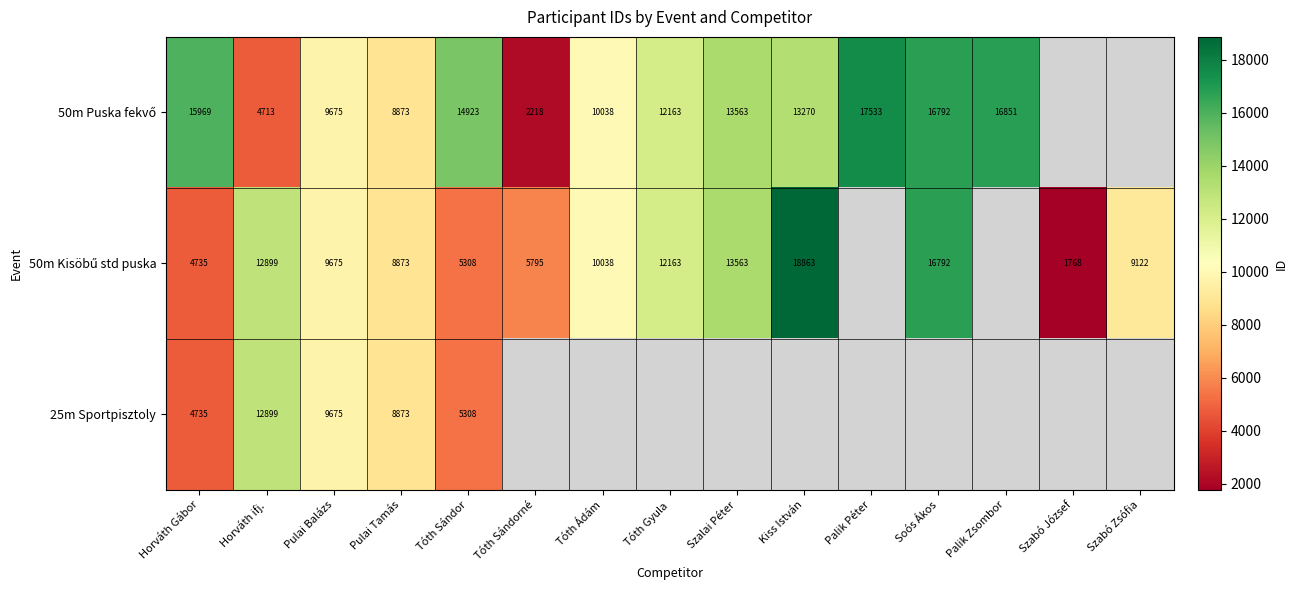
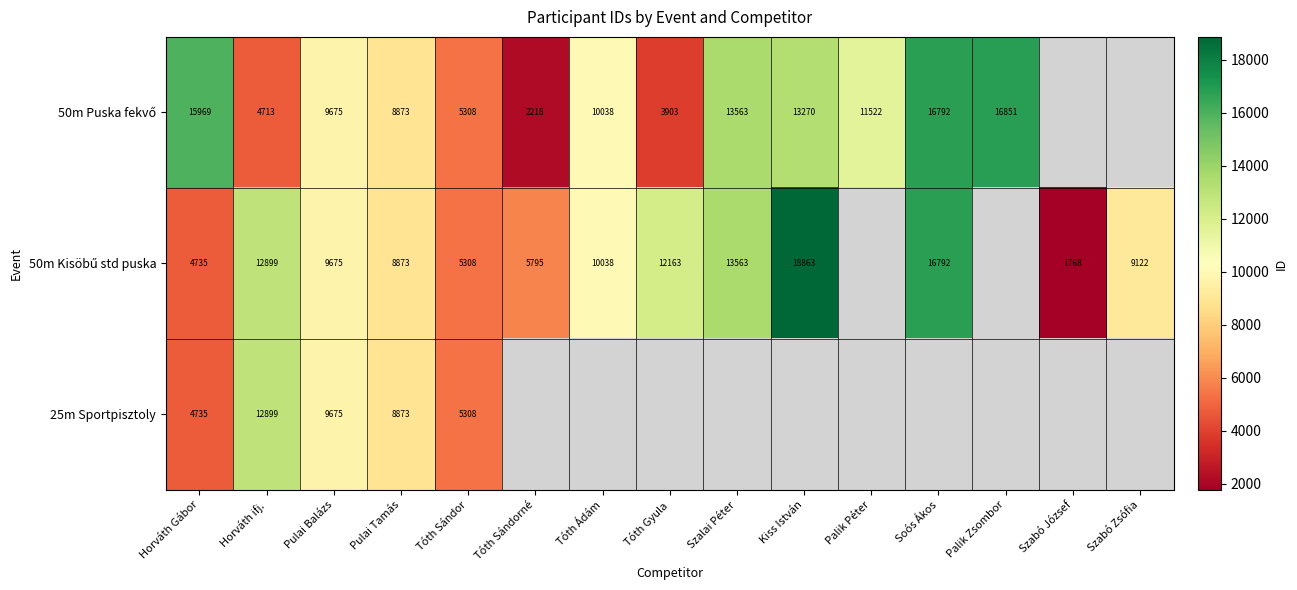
  {
    "50m Puska fekvő": {
      "Horváth Gábor": 15969,
      "Horváth ifj.": 4713,
      "Pulai Balázs": 9675,
      "Pulai Tamás": 8873,
-     "Tóth Sándor": 14923,
+     "Tóth Sándor": 5308,
      "Tóth Sándorné": 2218,
      "Tóth Ádám": 10038,
-     "Tóth Gyula": 12163,
+     "Tóth Gyula": 3903,
      "Szalai Péter": 13563,
      "Kiss István": 13270,
-     "Palik Péter": 17533,
+     "Palik Péter": 11522,
      "Soós Ákos": 16792,
      "Palik Zsombor": 16851
    },
    "50m Kisöbű std puska": {
      "Horváth Gábor": 4735,
      "Horváth ifj.": 12899,
      "Pulai Balázs": 9675,
      "Pulai Tamás": 8873,
      "Tóth Sándor": 5308,
      "Tóth Sándorné": 5795,
      "Tóth Ádám": 10038,
      "Tóth Gyula": 12163,
      "Szalai Péter": 13563,
      "Kiss István": 18863,
      "Soós Ákos": 16792,
      "Szabó József": 1768,
      "Szabó Zsófia": 9122
    },
    "25m Sportpisztoly": {
      "Horváth Gábor": 4735,
      "Horváth ifj.": 12899,
      "Pulai Balázs": 9675,
      "Pulai Tamás": 8873,
      "Tóth Sándor": 5308
    }
  }
